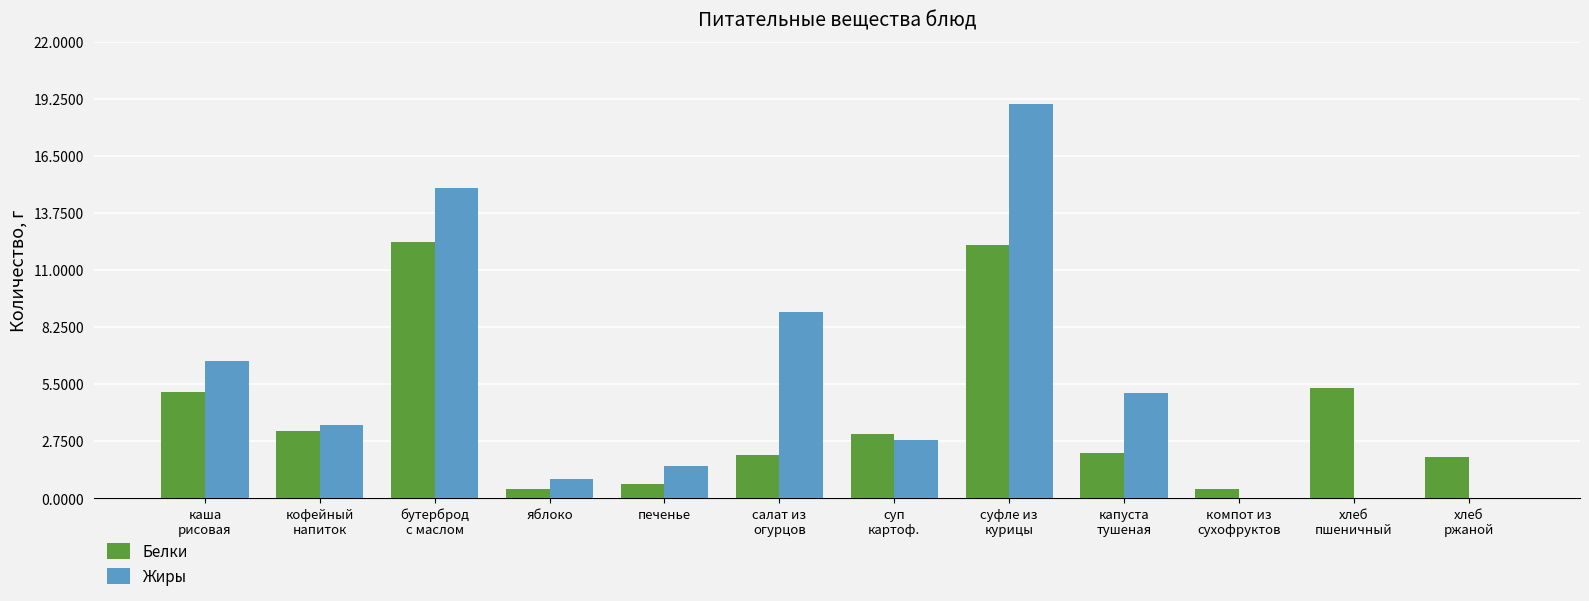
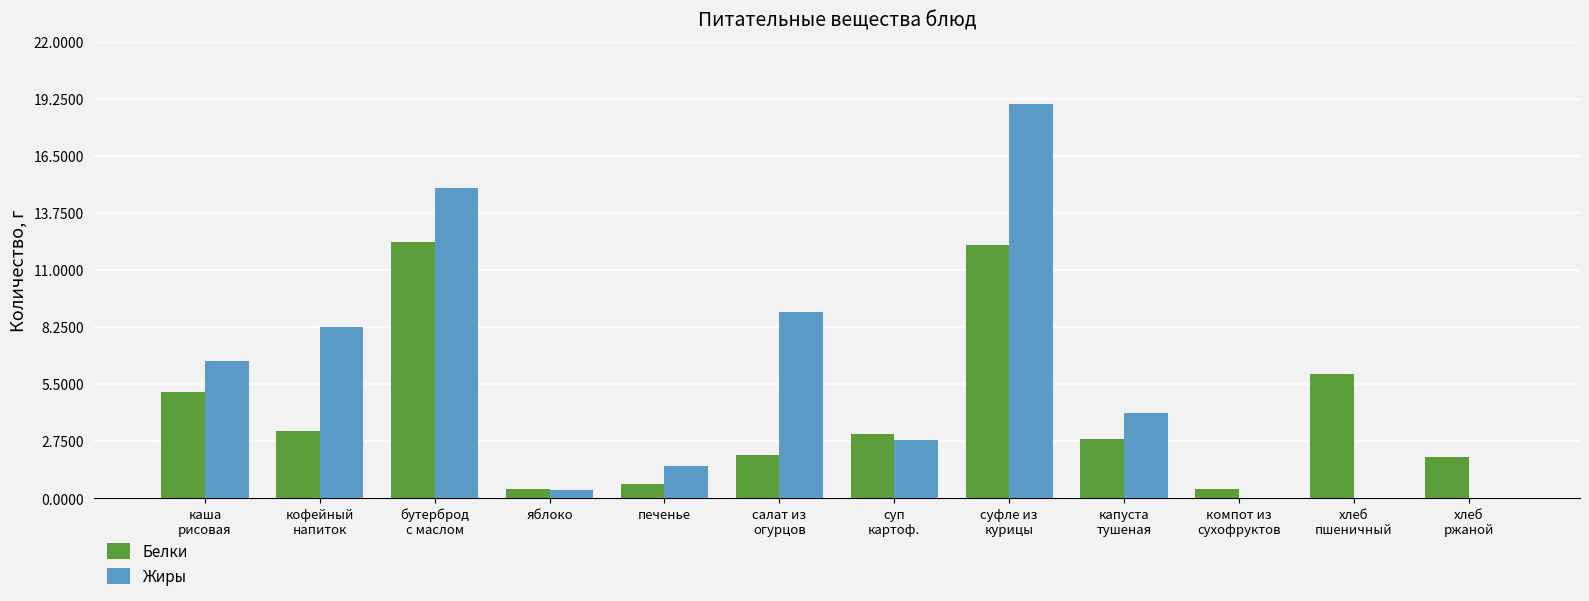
  {
    "Белки": {
      "каша рисовая": 5.1,
      "кофейный напиток": 3.2,
      "бутерброд с маслом": 12.3,
      "яблоко": 0.4,
      "печенье": 0.7,
      "салат из огурцов": 2.1,
      "суп картоф.": 3.1,
      "суфле из курицы": 12.2,
-     "капуста тушеная": 2.2,
+     "капуста тушеная": 2.9,
      "компот из сухофруктов": 0.5,
-     "хлеб пшеничный": 5.3,
+     "хлеб пшеничный": 6.0,
      "хлеб ржаной": 2.0
    },
    "Жиры": {
      "каша рисовая": 6.6,
-     "кофейный напиток": 3.5,
+     "кофейный напиток": 8.3,
      "бутерброд с маслом": 14.9,
-     "яблоко": 0.9,
+     "яблоко": 0.4,
      "печенье": 1.6,
      "салат из огурцов": 9.0,
      "суп картоф.": 2.8,
      "суфле из курицы": 19.0,
-     "капуста тушеная": 5.1,
+     "капуста тушеная": 4.1,
      "компот из сухофруктов": 0.0,
      "хлеб пшеничный": 0.0,
      "хлеб ржаной": 0.0
    }
  }
